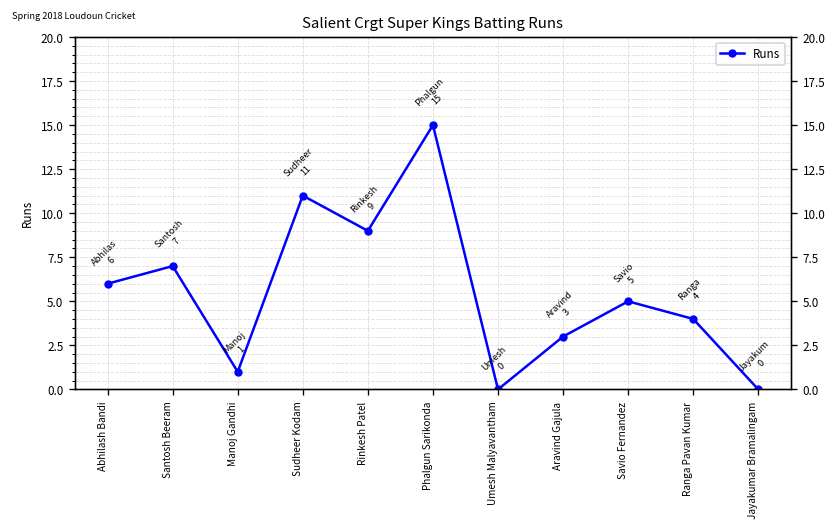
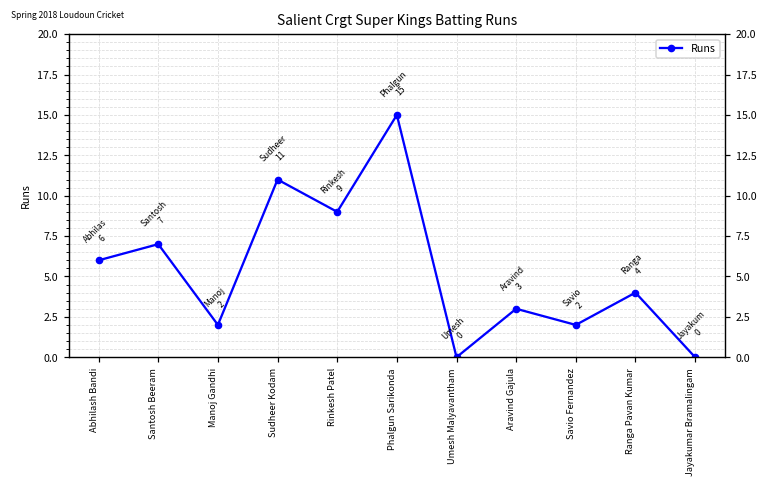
  {
    "Abhilash Bandi": 6,
    "Santosh Beeram": 7,
-   "Manoj Gandhi": 1,
+   "Manoj Gandhi": 2,
    "Sudheer Kodam": 11,
    "Rinkesh Patel": 9,
    "Phalgun Sarikonda": 15,
    "Umesh Malyavantham": 0,
    "Aravind Gajula": 3,
-   "Savio Fernandez": 5,
+   "Savio Fernandez": 2,
    "Ranga Pavan Kumar": 4,
    "Jayakumar Bramalingam": 0
  }
